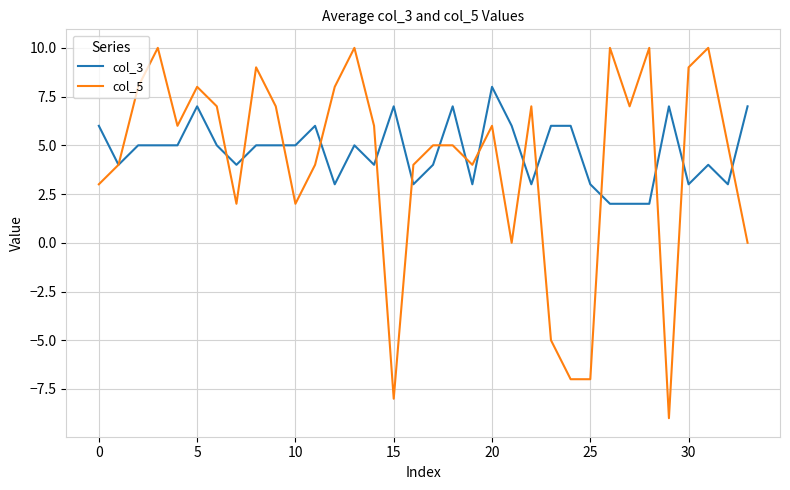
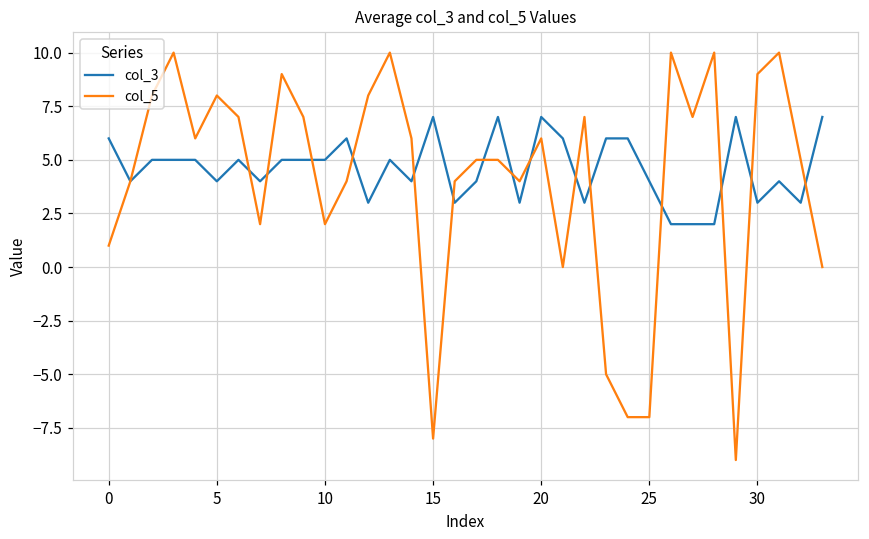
  {
    "col_3": {
      "0": 6,
-     "5": 7,
+     "5": 4,
      "10": 5,
      "15": 7,
-     "20": 8,
-     "25": 3,
+     "20": 7,
+     "25": 4,
      "30": 3
    },
    "col_5": {
-     "0": 3,
+     "0": 1,
      "5": 8,
      "10": 2,
      "15": -8,
      "20": 6,
      "25": -7,
      "30": 9
    }
  }
